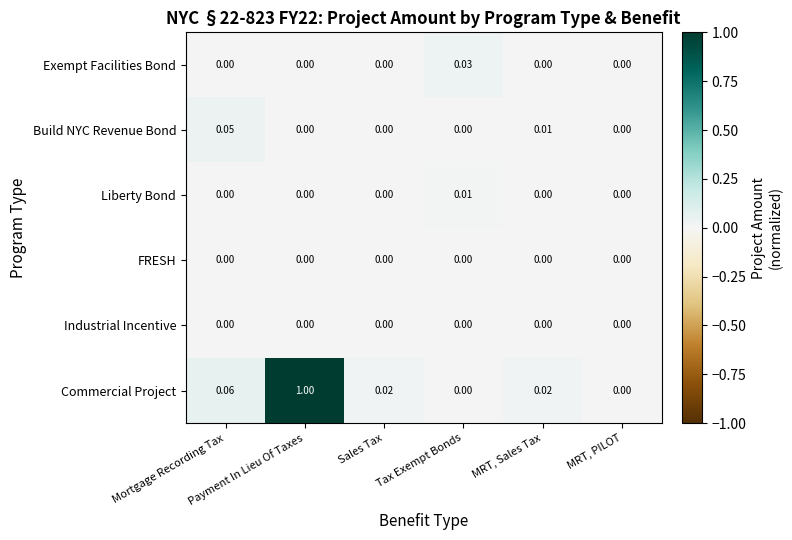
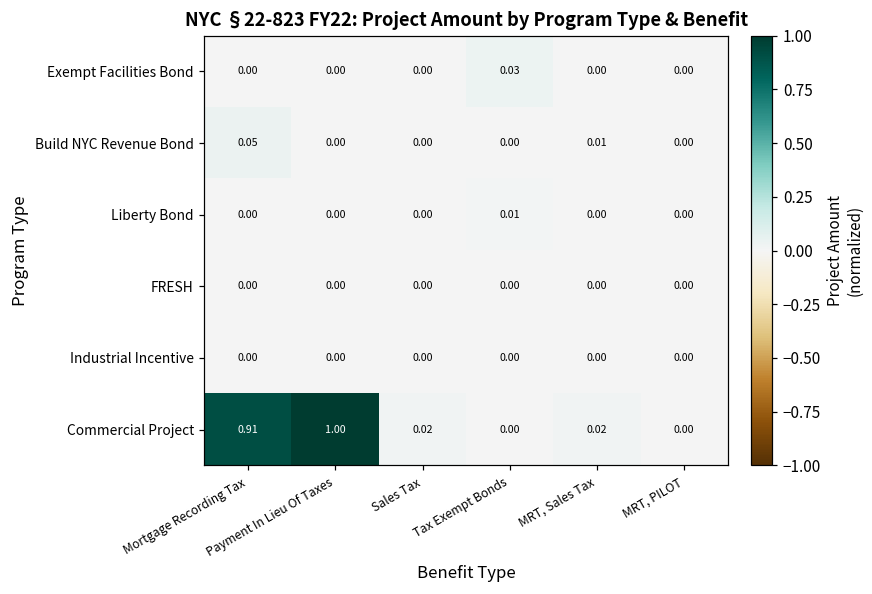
  {
    "Exempt Facilities Bond": {
      "Mortgage Recording Tax": 0.00,
      "Payment In Lieu Of Taxes": 0.00,
      "Sales Tax": 0.00,
      "Tax Exempt Bonds": 0.03,
      "MRT, Sales Tax": 0.00,
      "MRT, PILOT": 0.00
    },
    "Build NYC Revenue Bond": {
      "Mortgage Recording Tax": 0.05,
      "Payment In Lieu Of Taxes": 0.00,
      "Sales Tax": 0.00,
      "Tax Exempt Bonds": 0.00,
      "MRT, Sales Tax": 0.01,
      "MRT, PILOT": 0.00
    },
    "Liberty Bond": {
      "Mortgage Recording Tax": 0.00,
      "Payment In Lieu Of Taxes": 0.00,
      "Sales Tax": 0.00,
      "Tax Exempt Bonds": 0.01,
      "MRT, Sales Tax": 0.00,
      "MRT, PILOT": 0.00
    },
    "FRESH": {
      "Mortgage Recording Tax": 0.00,
      "Payment In Lieu Of Taxes": 0.00,
      "Sales Tax": 0.00,
      "Tax Exempt Bonds": 0.00,
      "MRT, Sales Tax": 0.00,
      "MRT, PILOT": 0.00
    },
    "Industrial Incentive": {
      "Mortgage Recording Tax": 0.00,
      "Payment In Lieu Of Taxes": 0.00,
      "Sales Tax": 0.00,
      "Tax Exempt Bonds": 0.00,
      "MRT, Sales Tax": 0.00,
      "MRT, PILOT": 0.00
    },
    "Commercial Project": {
-     "Mortgage Recording Tax": 0.06,
+     "Mortgage Recording Tax": 0.91,
      "Payment In Lieu Of Taxes": 1.00,
      "Sales Tax": 0.02,
      "Tax Exempt Bonds": 0.00,
      "MRT, Sales Tax": 0.02,
      "MRT, PILOT": 0.00
    }
  }
